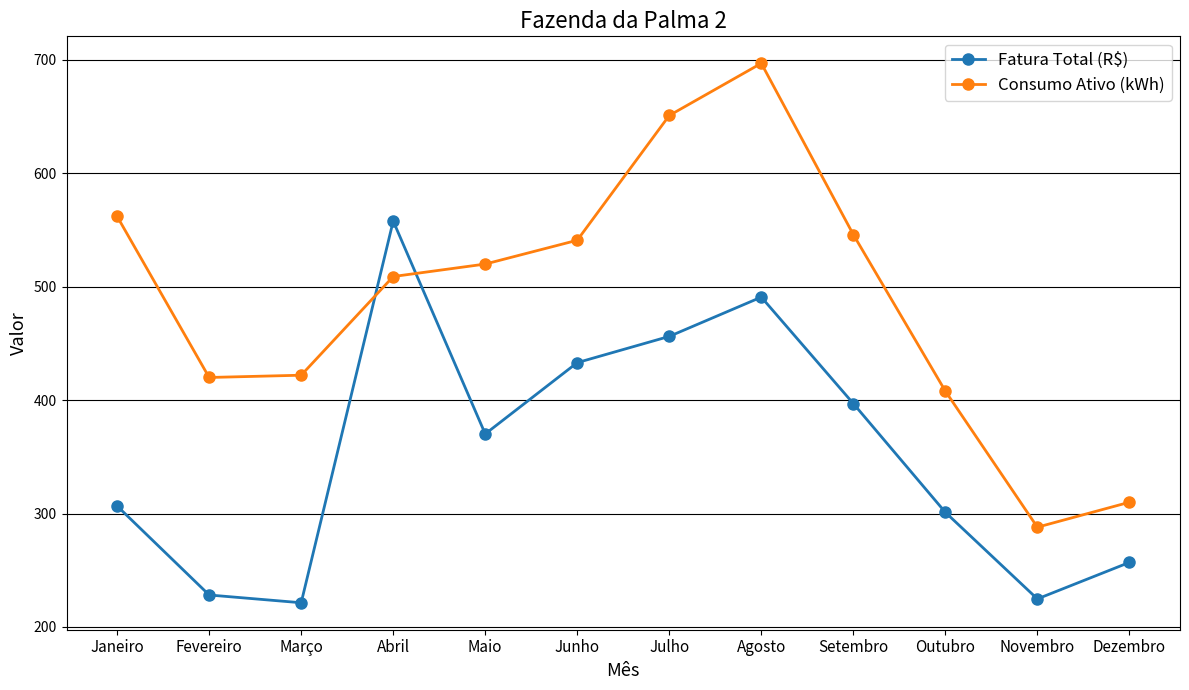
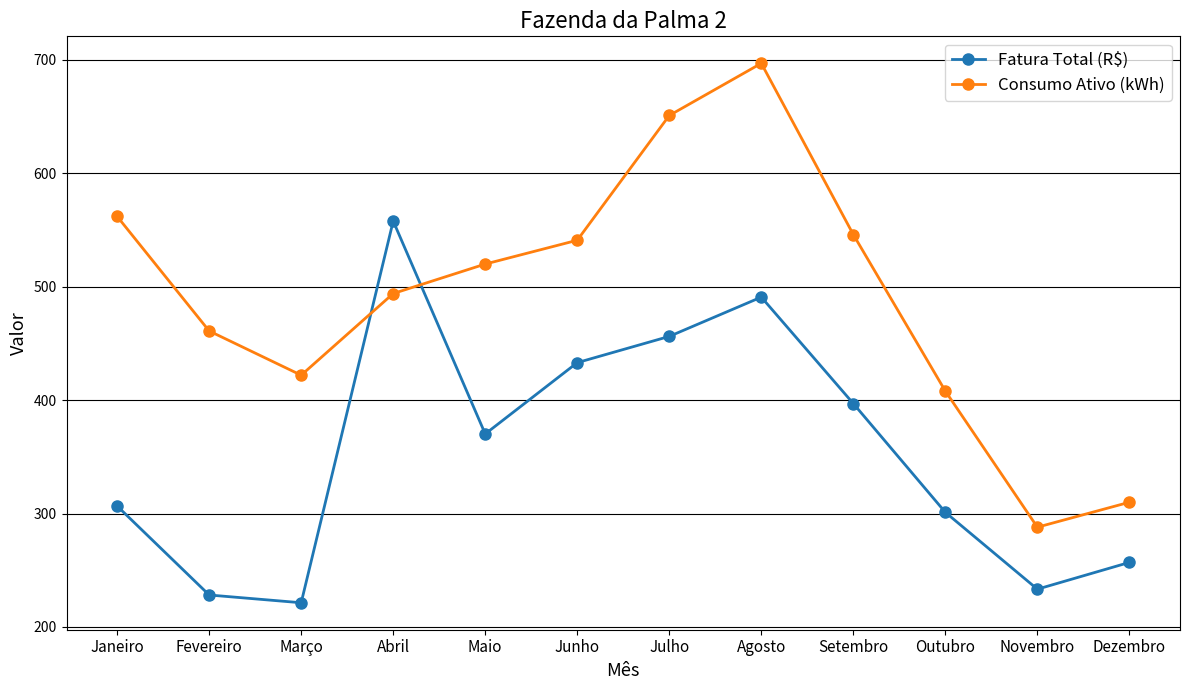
  {
    "Fatura Total (R$)": {
      "Janeiro": 307,
      "Fevereiro": 228,
      "Março": 221,
      "Abril": 558,
      "Maio": 370,
      "Junho": 433,
      "Julho": 456,
      "Agosto": 491,
      "Setembro": 397,
      "Outubro": 301,
-     "Novembro": 225,
+     "Novembro": 233,
      "Dezembro": 257
    },
    "Consumo Ativo (kWh)": {
      "Janeiro": 562,
-     "Fevereiro": 420,
+     "Fevereiro": 461,
      "Março": 422,
-     "Abril": 509,
+     "Abril": 494,
      "Maio": 520,
      "Junho": 541,
      "Julho": 651,
      "Agosto": 697,
      "Setembro": 546,
      "Outubro": 408,
      "Novembro": 288,
      "Dezembro": 310
    }
  }
